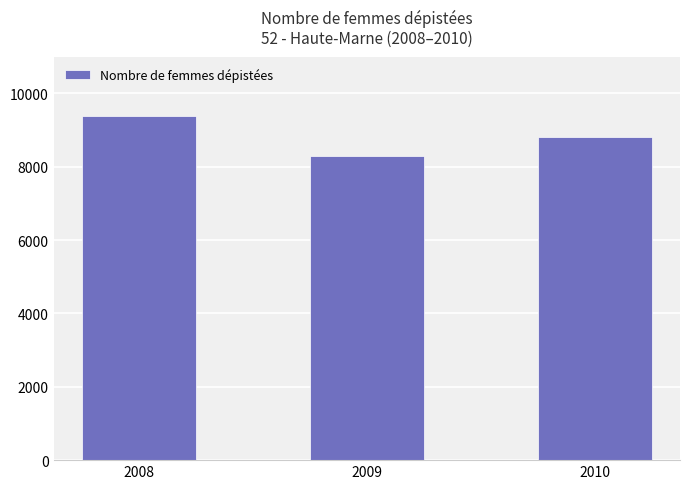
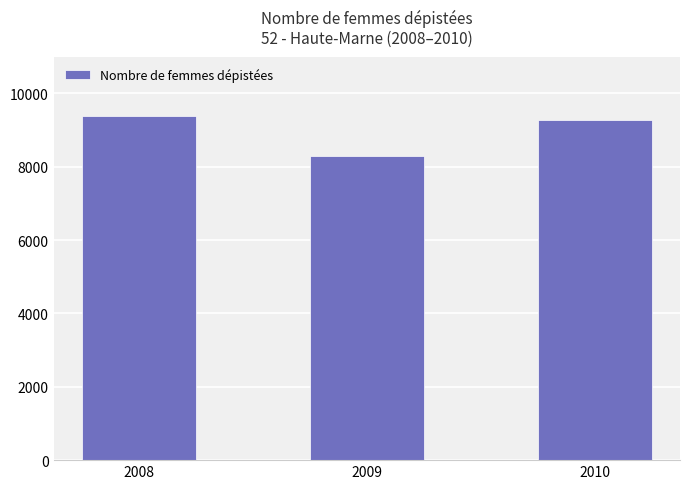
  {
    "2008": 9400,
    "2009": 8300,
-   "2010": 8800
+   "2010": 9300
  }
